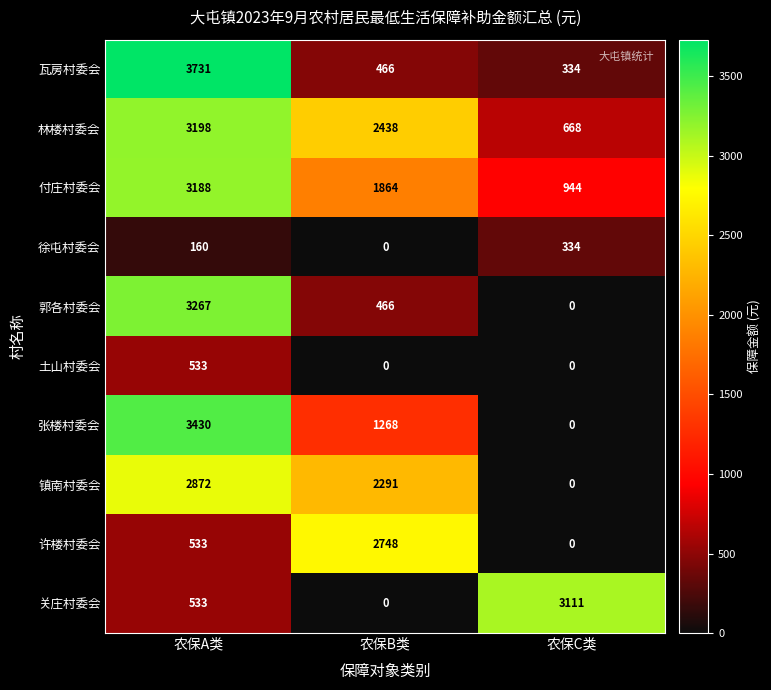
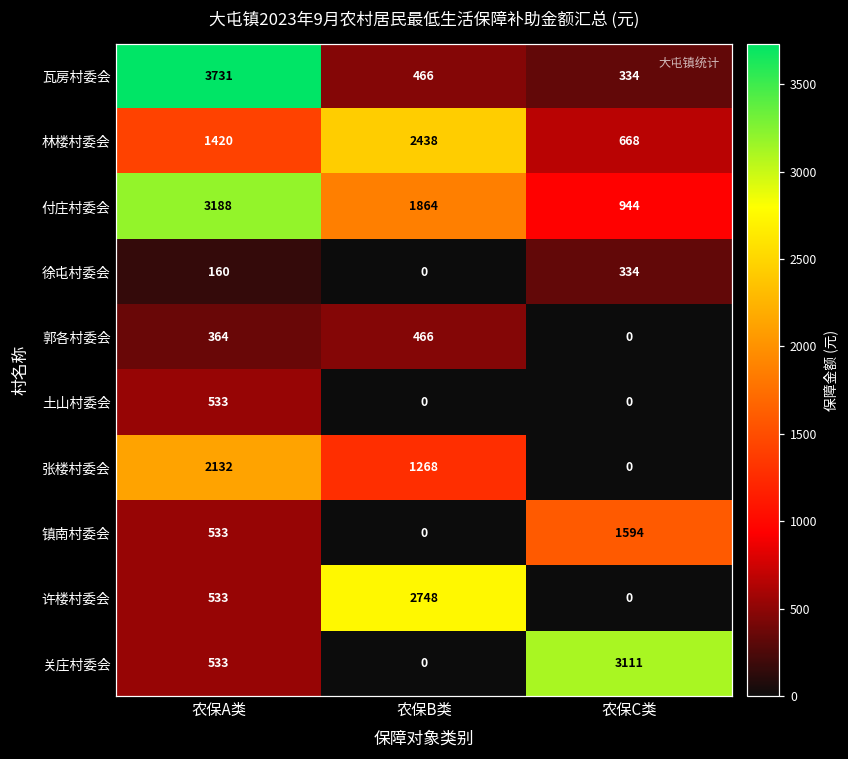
  {
    "瓦房村委会": {
      "农保A类": 3731,
      "农保B类": 466
    },
    "林楼村委会": {
-     "农保A类": 3198,
+     "农保A类": 1420,
      "农保B类": 2438,
      "农保C类": 668
    },
    "付庄村委会": {
      "农保A类": 3188,
      "农保B类": 1864,
      "农保C类": 944
    },
    "徐屯村委会": {
      "农保A类": 160,
      "农保B类": 0,
      "农保C类": 334
    },
    "郭各村委会": {
-     "农保A类": 3267,
+     "农保A类": 364,
      "农保B类": 466,
      "农保C类": 0
    },
    "土山村委会": {
      "农保A类": 533,
      "农保B类": 0,
      "农保C类": 0
    },
    "张楼村委会": {
-     "农保A类": 3430,
+     "农保A类": 2132,
      "农保B类": 1268,
      "农保C类": 0
    },
    "镇南村委会": {
-     "农保A类": 2872,
-     "农保B类": 2291,
-     "农保C类": 0
+     "农保A类": 533,
+     "农保B类": 0,
+     "农保C类": 1594
    },
    "许楼村委会": {
      "农保A类": 533,
      "农保B类": 2748,
      "农保C类": 0
    },
    "关庄村委会": {
      "农保A类": 533,
      "农保B类": 0,
      "农保C类": 3111
    }
  }
